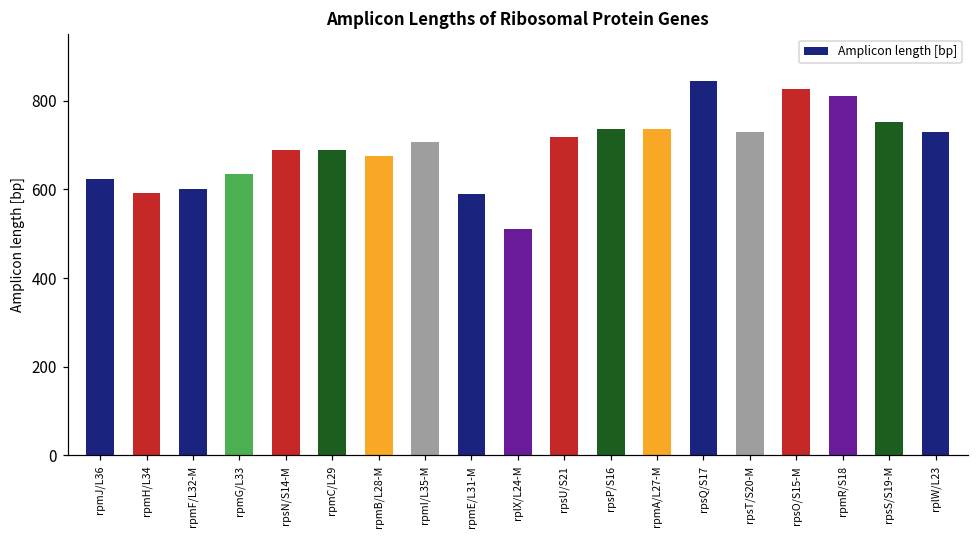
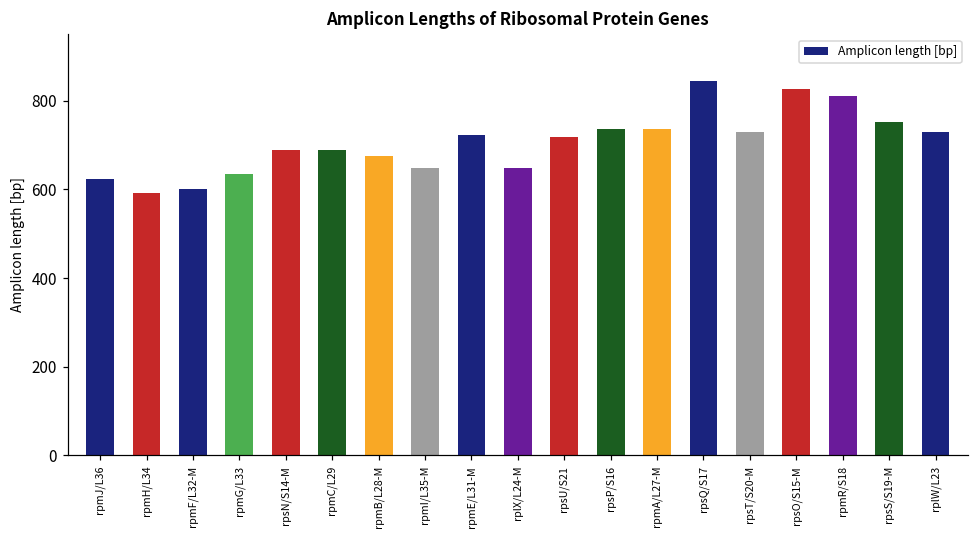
  {
    "rpmJ/L36": 620,
    "rpmH/L34": 590,
    "rpmF/L32-M": 600,
    "rpmG/L33": 630,
    "rpsN/S14-M": 690,
    "rpmC/L29": 690,
    "rpmB/L28-M": 680,
-   "rpmI/L35-M": 710,
-   "rpmE/L31-M": 590,
-   "rplX/L24-M": 510,
+   "rpmI/L35-M": 650,
+   "rpmE/L31-M": 720,
+   "rplX/L24-M": 650,
    "rpsU/S21": 720,
    "rpsP/S16": 740,
    "rpmA/L27-M": 740,
    "rpsQ/S17": 850,
    "rpsT/S20-M": 730,
    "rpsO/S15-M": 830,
    "rpmR/S18": 810,
    "rpsS/S19-M": 750,
    "rplW/L23": 730
  }
